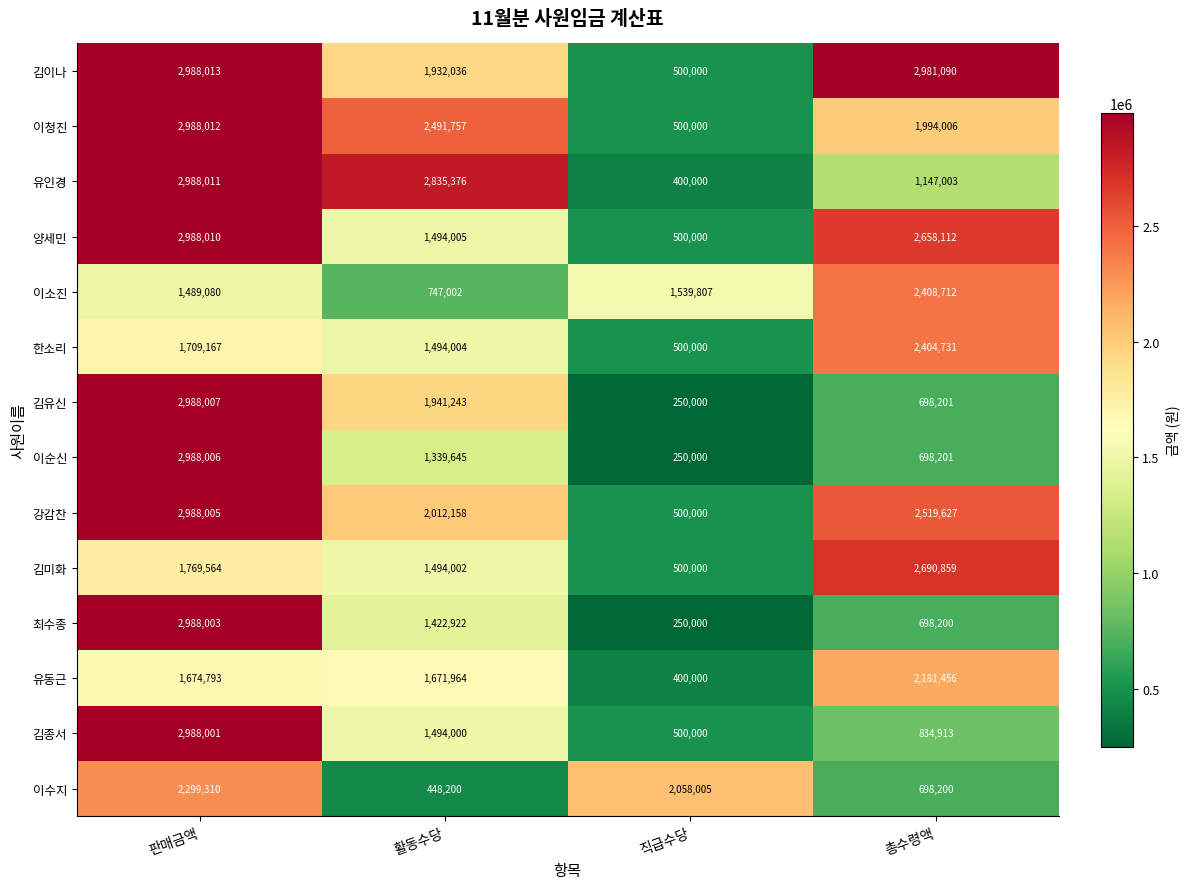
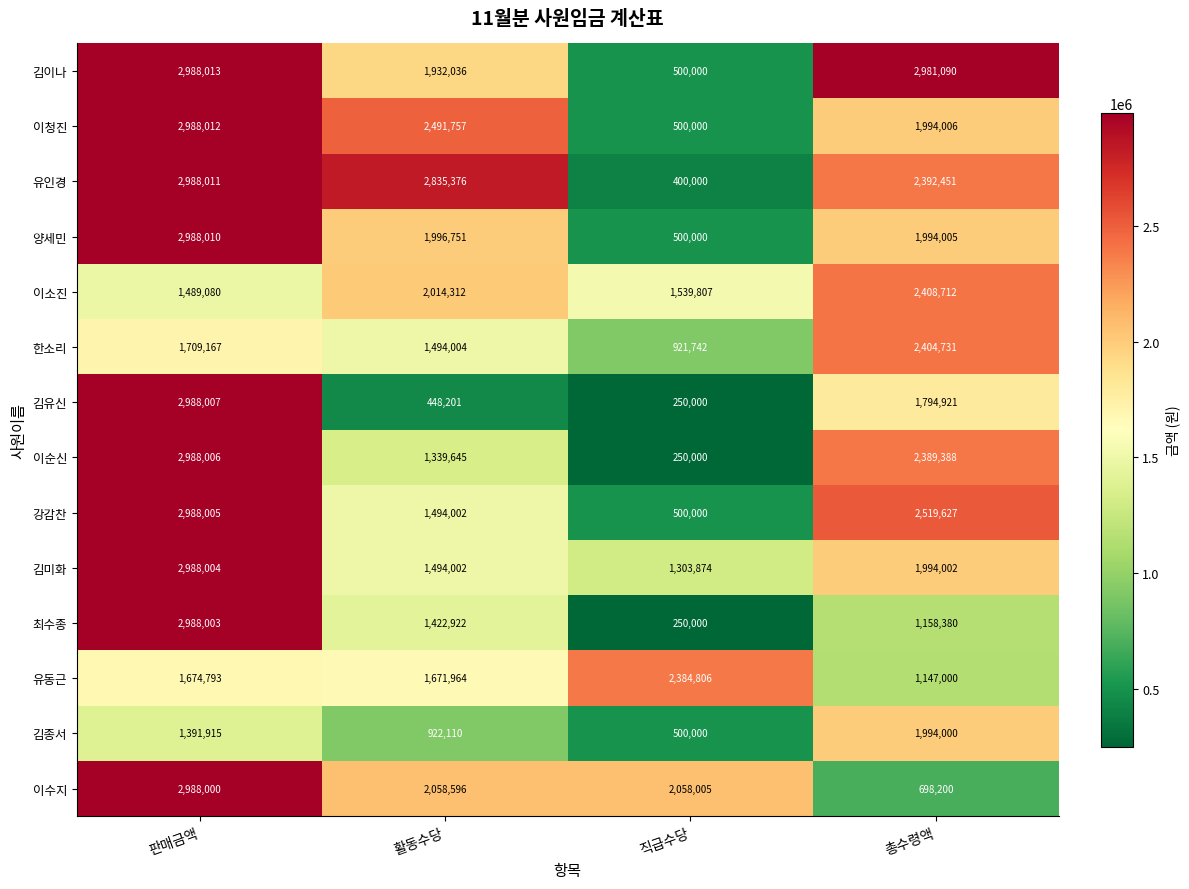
  {
    "김이나": {
      "판매금액": "2,988,013",
      "활동수당": "1,932,036",
      "직급수당": "500,000",
      "총수령액": "2,981,090"
    },
    "이청진": {
      "판매금액": "2,988,012",
      "활동수당": "2,491,757",
      "직급수당": "500,000",
      "총수령액": "1,994,006"
    },
    "유인경": {
      "판매금액": "2,988,011",
      "활동수당": "2,835,376",
      "직급수당": "400,000",
-     "총수령액": "1,147,003"
+     "총수령액": "2,392,451"
    },
    "양세민": {
      "판매금액": "2,988,010",
-     "활동수당": "1,494,005",
+     "활동수당": "1,996,751",
      "직급수당": "500,000",
-     "총수령액": "2,658,112"
+     "총수령액": "1,994,005"
    },
    "이소진": {
      "판매금액": "1,489,080",
-     "활동수당": "747,002",
+     "활동수당": "2,014,312",
      "직급수당": "1,539,807",
      "총수령액": "2,408,712"
    },
    "한소리": {
      "판매금액": "1,709,167",
      "활동수당": "1,494,004",
-     "직급수당": "500,000",
+     "직급수당": "921,742",
      "총수령액": "2,404,731"
    },
    "김유신": {
      "판매금액": "2,988,007",
-     "활동수당": "1,941,243",
+     "활동수당": "448,201",
      "직급수당": "250,000",
-     "총수령액": "698,201"
+     "총수령액": "1,794,921"
    },
    "이순신": {
      "판매금액": "2,988,006",
      "활동수당": "1,339,645",
      "직급수당": "250,000",
-     "총수령액": "698,201"
+     "총수령액": "2,389,388"
    },
    "강감찬": {
      "판매금액": "2,988,005",
-     "활동수당": "2,012,158",
+     "활동수당": "1,494,002",
      "직급수당": "500,000",
      "총수령액": "2,519,627"
    },
    "김미화": {
-     "판매금액": "1,769,564",
+     "판매금액": "2,988,004",
      "활동수당": "1,494,002",
-     "직급수당": "500,000",
-     "총수령액": "2,690,859"
+     "직급수당": "1,303,874",
+     "총수령액": "1,994,002"
    },
    "최수종": {
      "판매금액": "2,988,003",
      "활동수당": "1,422,922",
      "직급수당": "250,000",
-     "총수령액": "698,200"
+     "총수령액": "1,158,380"
    },
    "유동근": {
      "판매금액": "1,674,793",
      "활동수당": "1,671,964",
-     "직급수당": "400,000",
-     "총수령액": "2,181,456"
+     "직급수당": "2,384,806",
+     "총수령액": "1,147,000"
    },
    "김종서": {
-     "판매금액": "2,988,001",
-     "활동수당": "1,494,000",
+     "판매금액": "1,391,915",
+     "활동수당": "922,110",
      "직급수당": "500,000",
-     "총수령액": "834,913"
+     "총수령액": "1,994,000"
    },
    "이수지": {
-     "판매금액": "2,299,310",
-     "활동수당": "448,200",
+     "판매금액": "2,988,000",
+     "활동수당": "2,058,596",
      "직급수당": "2,058,005",
      "총수령액": "698,200"
    }
  }
